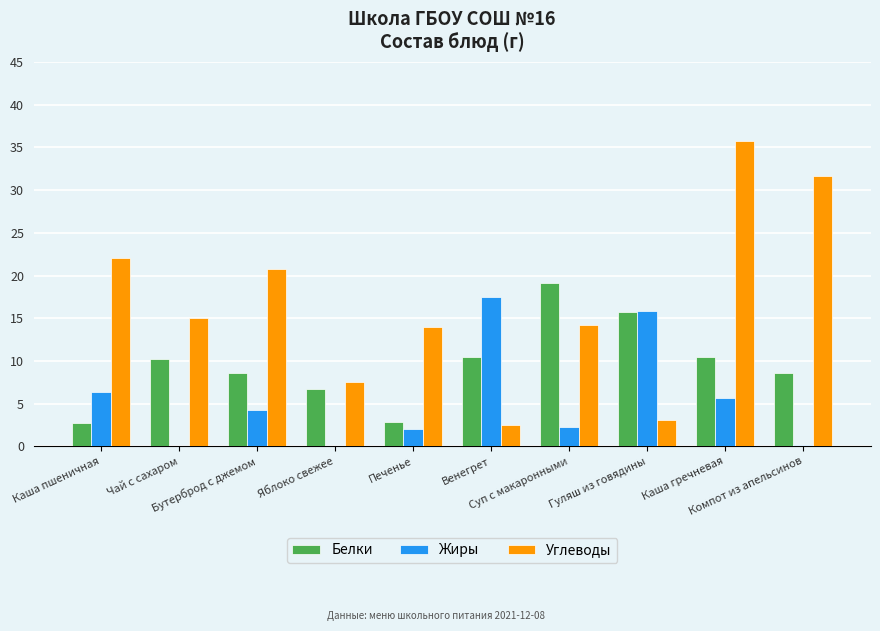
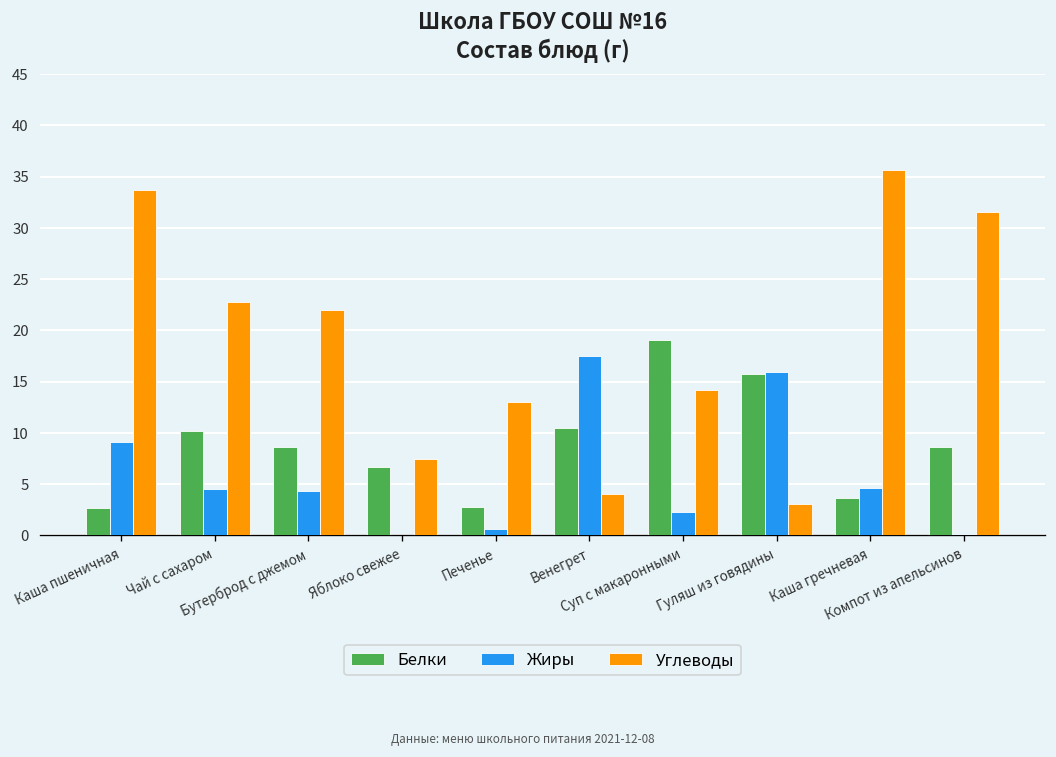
  {
    "Белки": {
      "Каша пшеничная": 3,
      "Чай с сахаром": 10,
      "Бутерброд с джемом": 9,
      "Яблоко свежее": 7,
      "Печенье": 3,
      "Венегрет": 11,
      "Суп с макаронными": 19,
      "Гуляш из говядины": 16,
-     "Каша гречневая": 10,
+     "Каша гречневая": 4,
      "Компот из апельсинов": 9
    },
    "Жиры": {
-     "Каша пшеничная": 6,
-     "Чай с сахаром": 0,
+     "Каша пшеничная": 9,
+     "Чай с сахаром": 5,
      "Бутерброд с джемом": 4,
      "Яблоко свежее": 0,
-     "Печенье": 2,
+     "Печенье": 1,
      "Венегрет": 18,
      "Суп с макаронными": 2,
      "Гуляш из говядины": 16,
-     "Каша гречневая": 6
+     "Каша гречневая": 5
    },
    "Углеводы": {
-     "Каша пшеничная": 22,
-     "Чай с сахаром": 15,
-     "Бутерброд с джемом": 21,
+     "Каша пшеничная": 34,
+     "Чай с сахаром": 23,
+     "Бутерброд с джемом": 22,
      "Яблоко свежее": 8,
-     "Печенье": 14,
-     "Венегрет": 3,
+     "Печенье": 13,
+     "Венегрет": 4,
      "Суп с макаронными": 14,
      "Гуляш из говядины": 3,
      "Каша гречневая": 36,
      "Компот из апельсинов": 32
    }
  }
